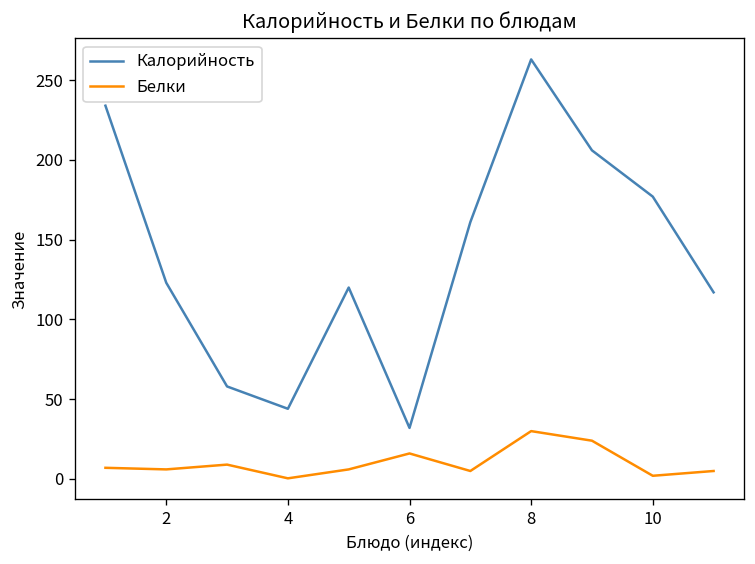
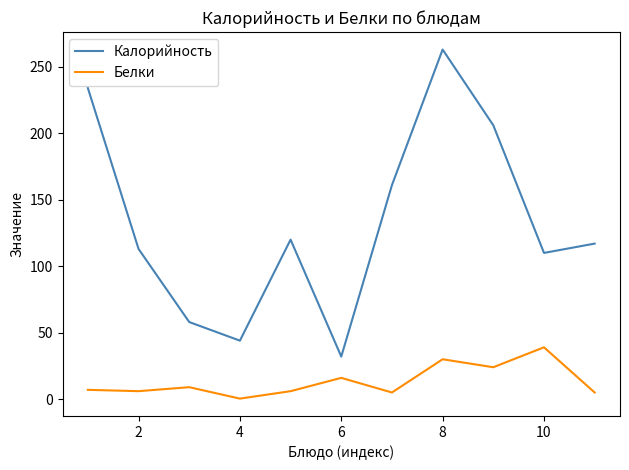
  {
    "Калорийность": {
-     "2": 123,
+     "2": 113,
      "4": 44,
      "6": 32,
      "8": 263,
-     "10": 177
+     "10": 110
    },
    "Белки": {
      "2": 6,
      "4": 0,
      "6": 16,
      "8": 30,
-     "10": 2
+     "10": 39
    }
  }
